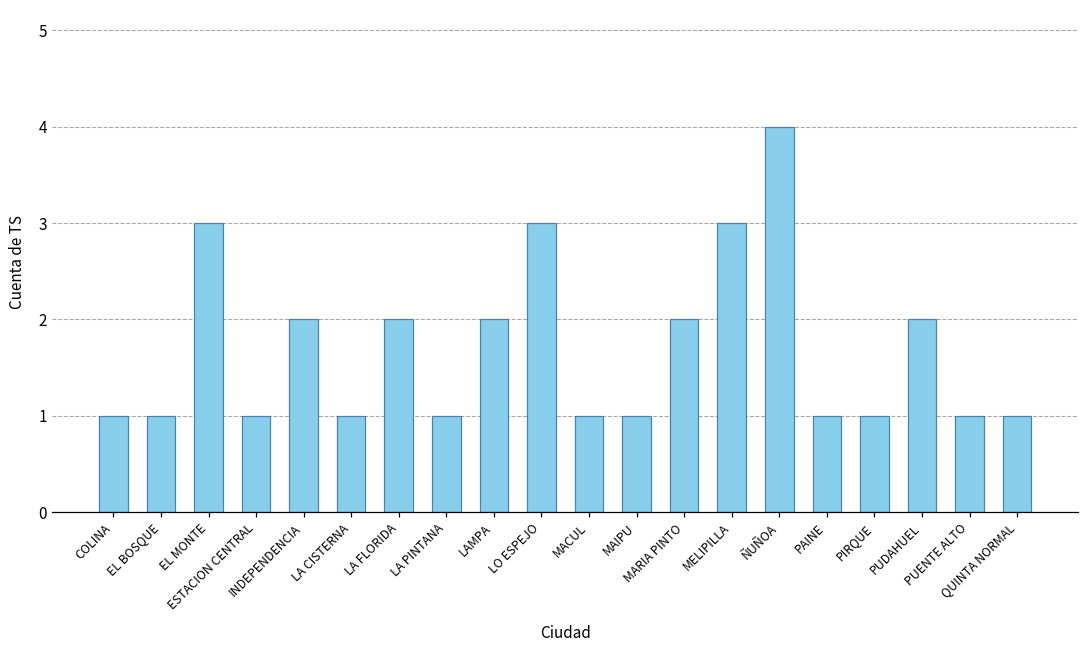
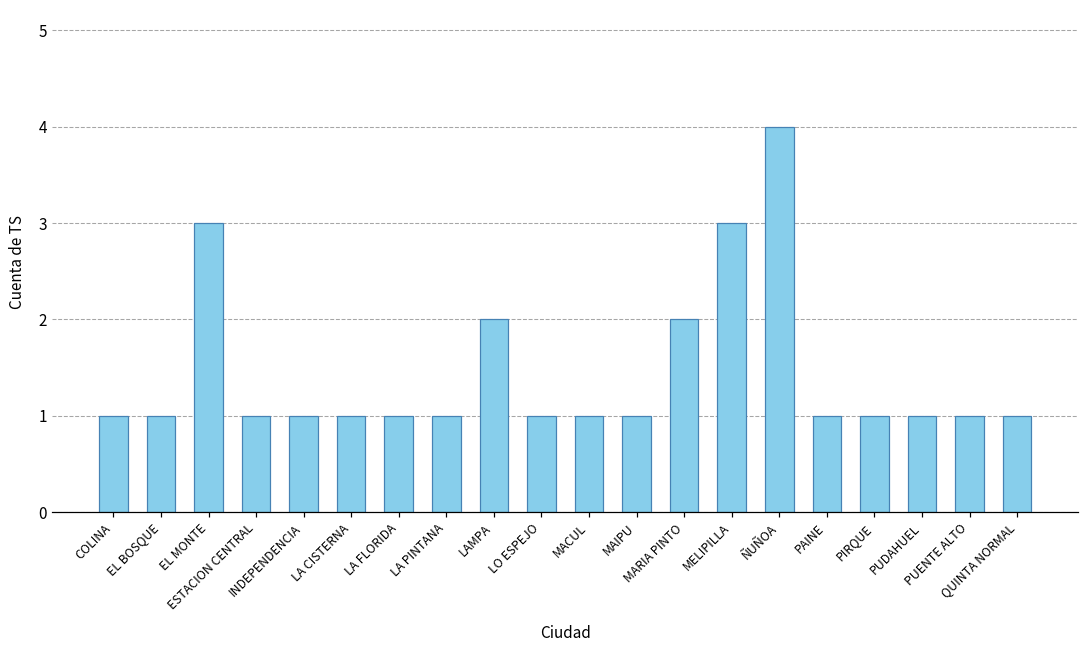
  {
    "COLINA": 1,
    "EL BOSQUE": 1,
    "EL MONTE": 3,
    "ESTACION CENTRAL": 1,
-   "INDEPENDENCIA": 2,
+   "INDEPENDENCIA": 1,
    "LA CISTERNA": 1,
-   "LA FLORIDA": 2,
+   "LA FLORIDA": 1,
    "LA PINTANA": 1,
    "LAMPA": 2,
-   "LO ESPEJO": 3,
+   "LO ESPEJO": 1,
    "MACUL": 1,
    "MAIPU": 1,
    "MARIA PINTO": 2,
    "MELIPILLA": 3,
    "ÑUÑOA": 4,
    "PAINE": 1,
    "PIRQUE": 1,
-   "PUDAHUEL": 2,
+   "PUDAHUEL": 1,
    "PUENTE ALTO": 1,
    "QUINTA NORMAL": 1
  }
